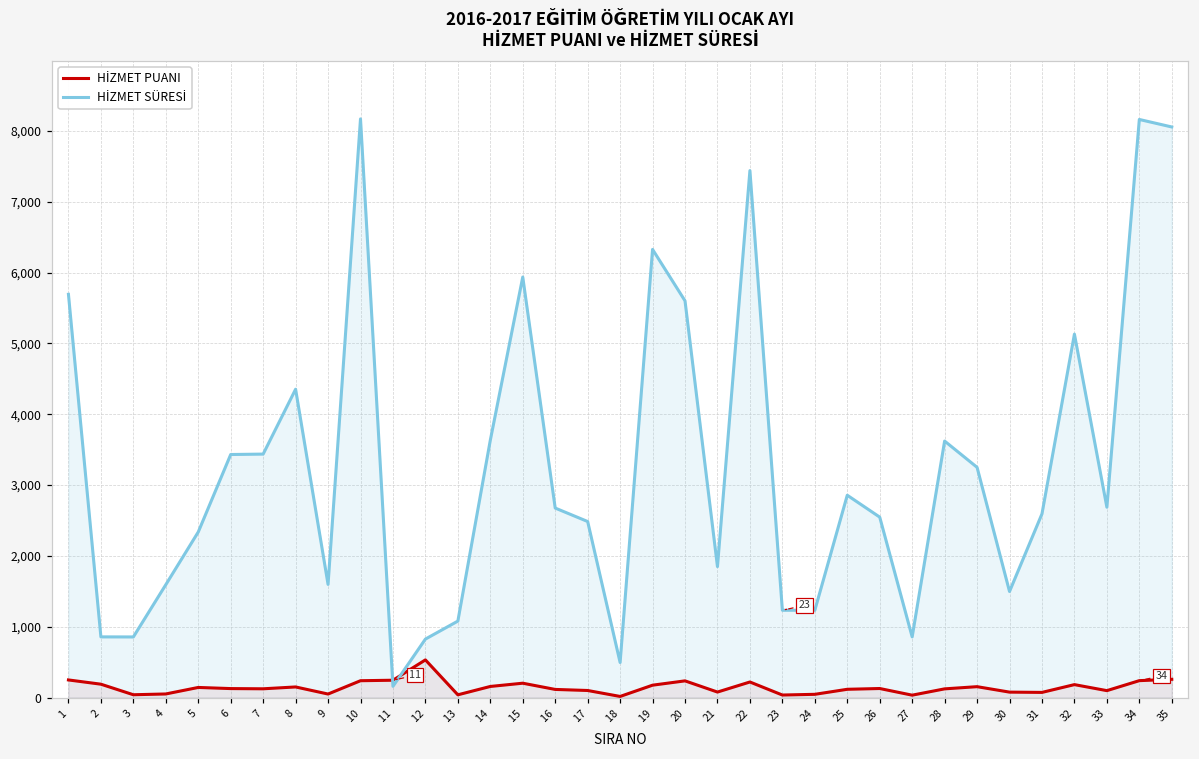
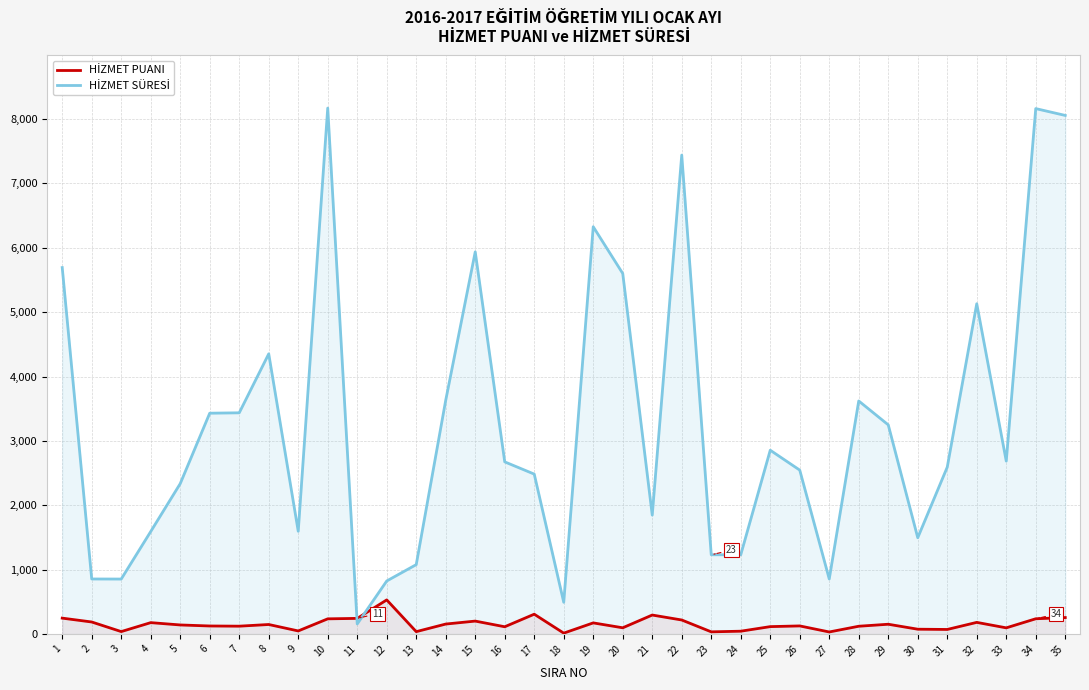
  {
    "HİZMET PUANI": {
      "1": "200",
      "2": "200",
      "3": "0",
-     "4": "100",
+     "4": "200",
      "5": "100",
      "6": "100",
      "7": "100",
      "8": "100",
      "9": "0",
      "10": "200",
      "12": "500",
      "13": "0",
      "14": "200",
      "15": "200",
      "16": "100",
-     "17": "100",
+     "17": "300",
      "18": "0",
      "19": "200",
-     "20": "200",
-     "21": "100",
+     "20": "100",
+     "21": "300",
      "22": "200",
      "23": "0",
      "24": "0",
      "25": "100",
      "26": "100",
      "27": "0",
      "28": "100",
      "29": "200",
      "30": "100",
      "31": "100",
      "32": "200",
      "33": "100",
      "35": "300"
    },
    "HİZMET SÜRESİ": {
      "1": "5,700",
      "2": "900",
      "3": "900",
      "4": "1,600",
      "5": "2,300",
      "6": "3,400",
      "7": "3,400",
      "8": "4,400",
      "9": "1,600",
      "10": "8,200",
      "11": "200",
      "12": "800",
      "13": "1,100",
      "14": "3,600",
      "15": "5,900",
      "16": "2,700",
      "17": "2,500",
      "18": "500",
      "19": "6,300",
      "20": "5,600",
      "21": "1,800",
      "22": "7,400",
      "24": "1,200",
      "25": "2,900",
      "26": "2,500",
      "27": "900",
      "28": "3,600",
      "29": "3,300",
      "30": "1,500",
      "31": "2,600",
      "32": "5,100",
      "33": "2,700",
      "34": "8,200",
      "35": "8,100"
    }
  }
